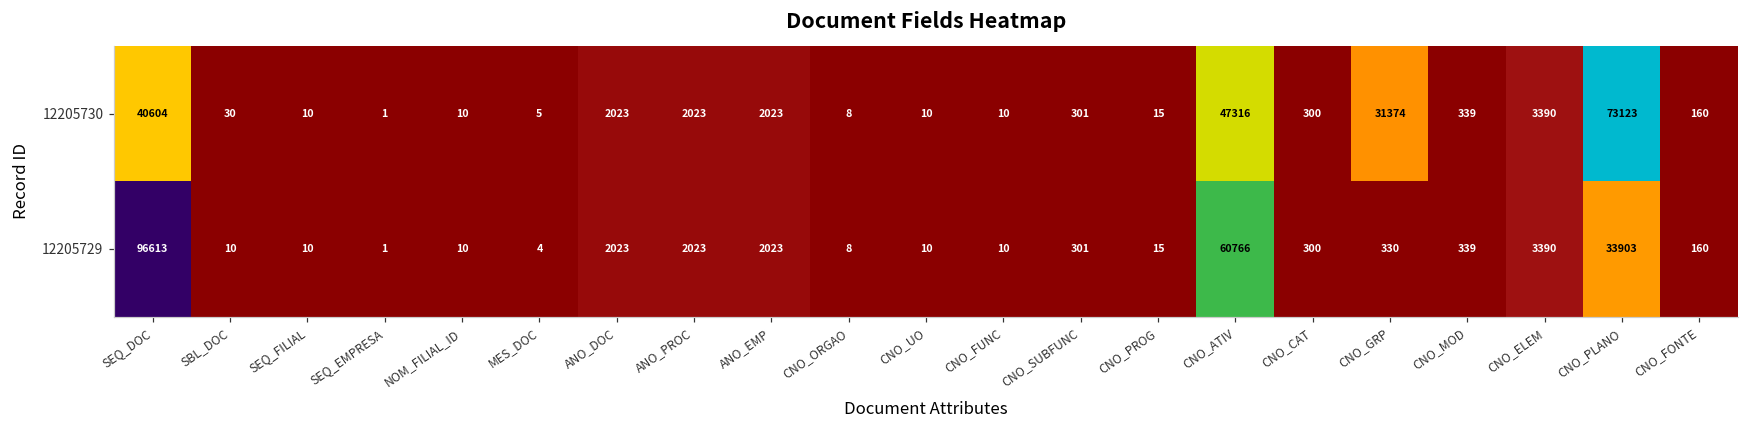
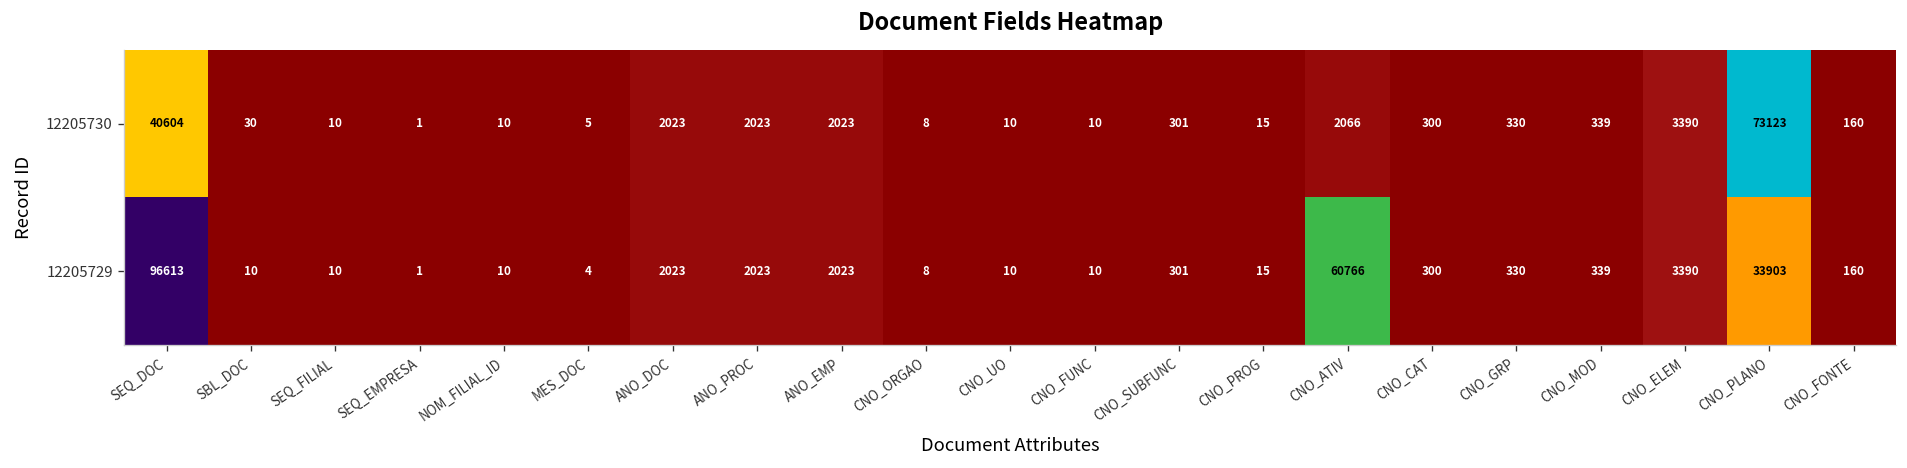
  {
    "12205730": {
      "SEQ_DOC": 40604,
      "SBL_DOC": 30,
      "SEQ_FILIAL": 10,
      "SEQ_EMPRESA": 1,
      "NOM_FILIAL_ID": 10,
      "MES_DOC": 5,
      "ANO_DOC": 2023,
      "ANO_PROC": 2023,
      "ANO_EMP": 2023,
      "CNO_ORGAO": 8,
      "CNO_UO": 10,
      "CNO_FUNC": 10,
      "CNO_SUBFUNC": 301,
      "CNO_PROG": 15,
-     "CNO_ATIV": 47316,
+     "CNO_ATIV": 2066,
      "CNO_CAT": 300,
-     "CNO_GRP": 31374,
+     "CNO_GRP": 330,
      "CNO_MOD": 339,
      "CNO_ELEM": 3390,
      "CNO_PLANO": 73123,
      "CNO_FONTE": 160
    },
    "12205729": {
      "SEQ_DOC": 96613,
      "SBL_DOC": 10,
      "SEQ_FILIAL": 10,
      "SEQ_EMPRESA": 1,
      "NOM_FILIAL_ID": 10,
      "MES_DOC": 4,
      "ANO_DOC": 2023,
      "ANO_PROC": 2023,
      "ANO_EMP": 2023,
      "CNO_ORGAO": 8,
      "CNO_UO": 10,
      "CNO_FUNC": 10,
      "CNO_SUBFUNC": 301,
      "CNO_PROG": 15,
      "CNO_ATIV": 60766,
      "CNO_CAT": 300,
      "CNO_GRP": 330,
      "CNO_MOD": 339,
      "CNO_ELEM": 3390,
      "CNO_PLANO": 33903,
      "CNO_FONTE": 160
    }
  }
